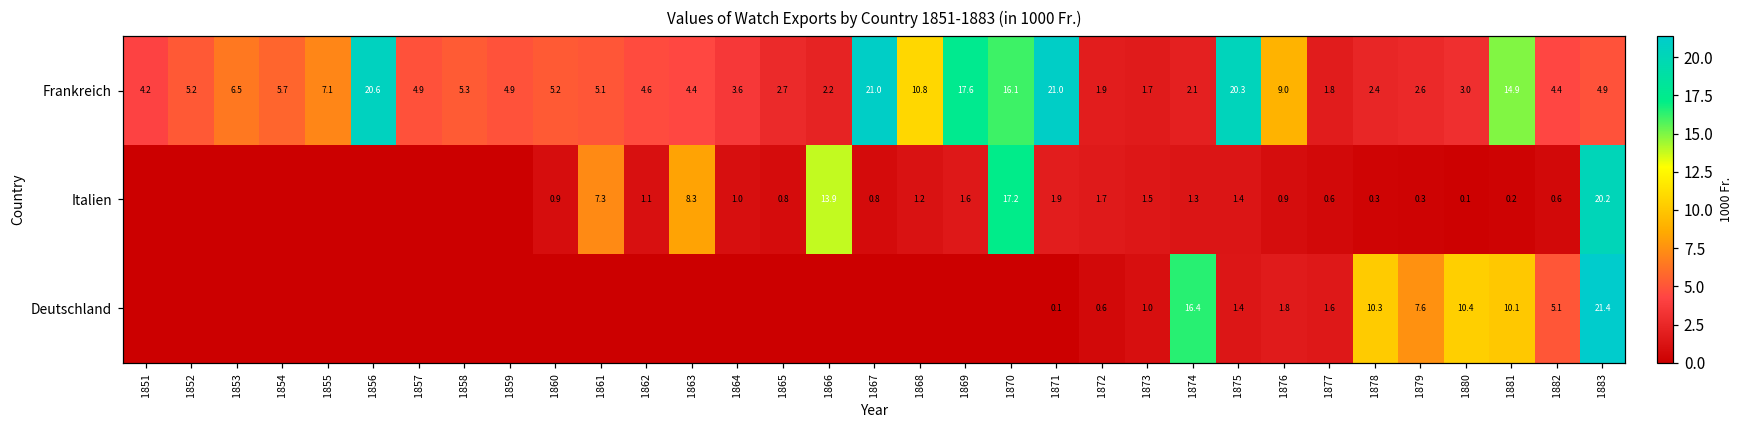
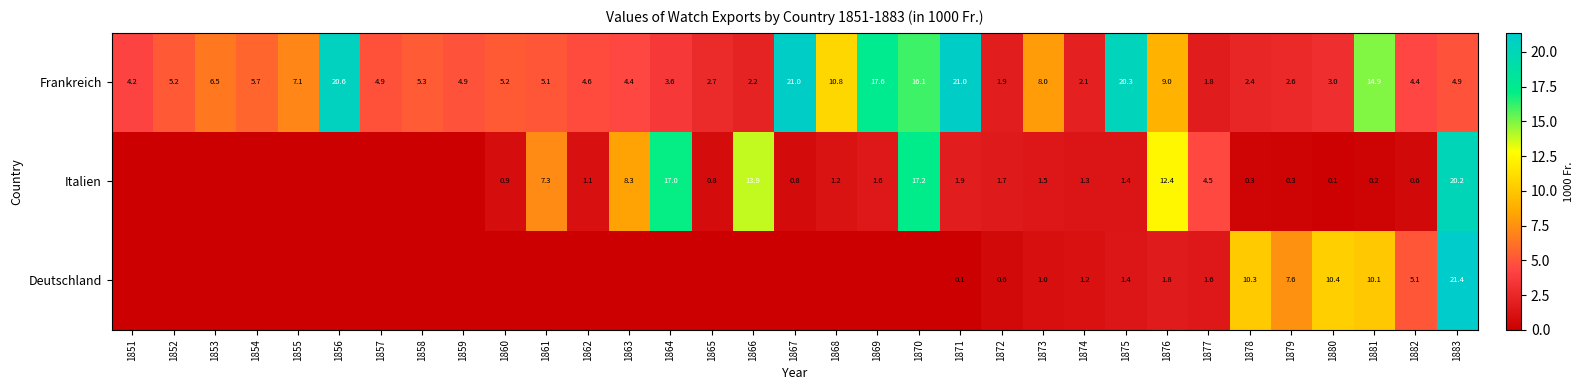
  {
    "Frankreich": {
      "1851": 4.2,
      "1852": 5.2,
      "1853": 6.5,
      "1854": 5.7,
      "1855": 7.1,
      "1856": 20.6,
      "1857": 4.9,
      "1858": 5.3,
      "1859": 4.9,
      "1860": 5.2,
      "1861": 5.1,
      "1862": 4.6,
      "1863": 4.4,
      "1864": 3.6,
      "1865": 2.7,
      "1866": 2.2,
      "1867": 21.0,
      "1868": 10.8,
      "1869": 17.6,
      "1870": 16.1,
      "1871": 21.0,
      "1872": 1.9,
-     "1873": 1.7,
+     "1873": 8.0,
      "1874": 2.1,
      "1875": 20.3,
      "1876": 9.0,
      "1877": 1.8,
      "1878": 2.4,
      "1879": 2.6,
      "1880": 3.0,
      "1881": 14.9,
      "1882": 4.4,
      "1883": 4.9
    },
    "Italien": {
      "1860": 0.9,
      "1861": 7.3,
      "1862": 1.1,
      "1863": 8.3,
-     "1864": 1.0,
+     "1864": 17.0,
      "1865": 0.8,
      "1866": 13.9,
      "1867": 0.8,
      "1868": 1.2,
      "1869": 1.6,
      "1870": 17.2,
      "1871": 1.9,
      "1872": 1.7,
      "1873": 1.5,
      "1874": 1.3,
      "1875": 1.4,
-     "1876": 0.9,
-     "1877": 0.6,
+     "1876": 12.4,
+     "1877": 4.5,
      "1878": 0.3,
      "1879": 0.3,
      "1880": 0.1,
      "1881": 0.2,
      "1882": 0.6,
      "1883": 20.2
    },
    "Deutschland": {
      "1871": 0.1,
      "1872": 0.6,
      "1873": 1.0,
-     "1874": 16.4,
+     "1874": 1.2,
      "1875": 1.4,
      "1876": 1.8,
      "1877": 1.6,
      "1878": 10.3,
      "1879": 7.6,
      "1880": 10.4,
      "1881": 10.1,
      "1882": 5.1,
      "1883": 21.4
    }
  }
